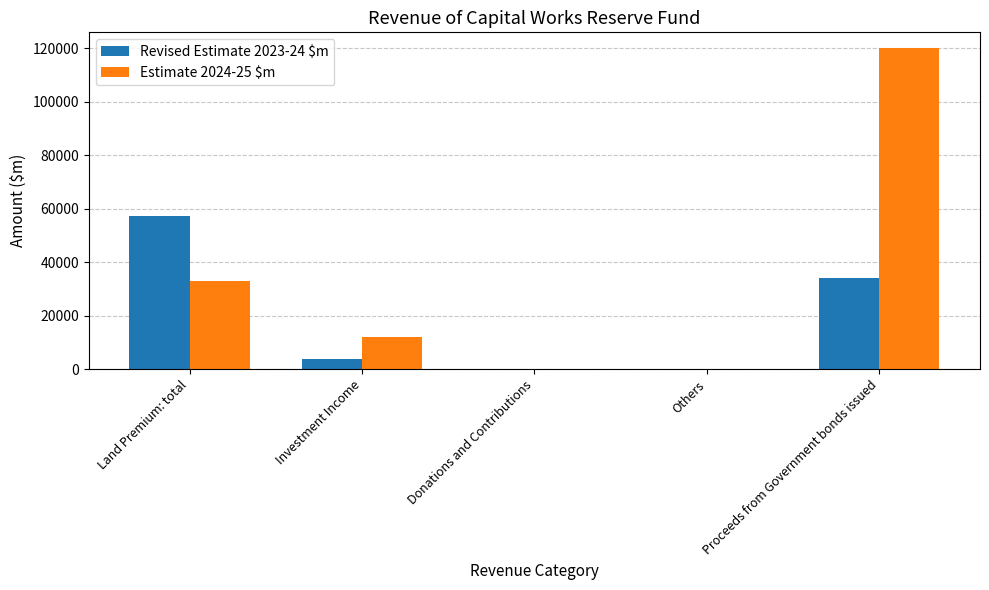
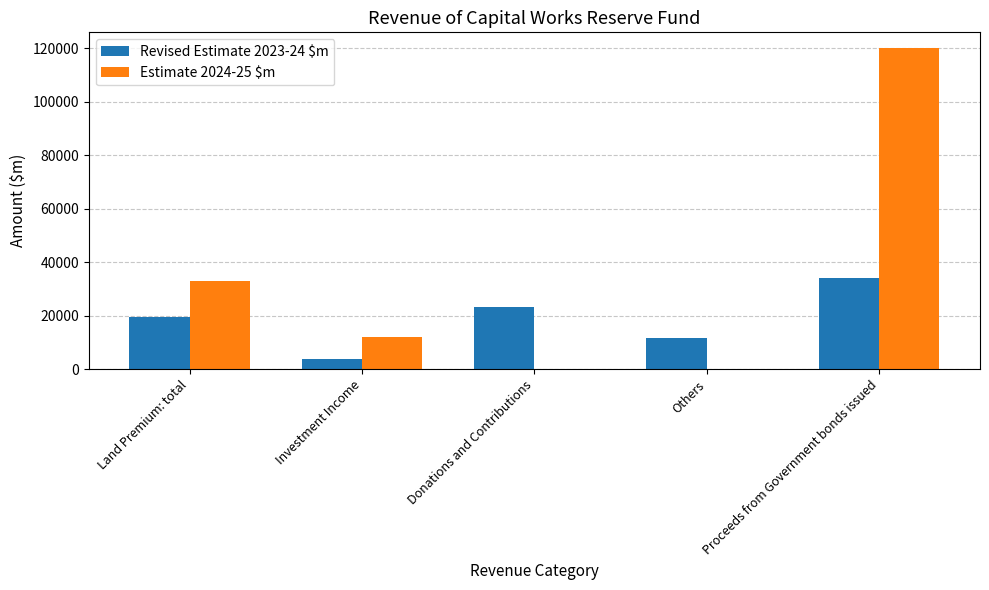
  {
    "Revised Estimate 2023-24 $m": {
-     "Land Premium: total": 57000,
+     "Land Premium: total": 19000,
      "Investment Income": 4000,
-     "Donations and Contributions": 0,
-     "Others": 0,
+     "Donations and Contributions": 23000,
+     "Others": 12000,
      "Proceeds from Government bonds issued": 34000
    },
    "Estimate 2024-25 $m": {
      "Land Premium: total": 33000,
      "Investment Income": 12000,
      "Others": 0,
      "Proceeds from Government bonds issued": 120000
    }
  }
